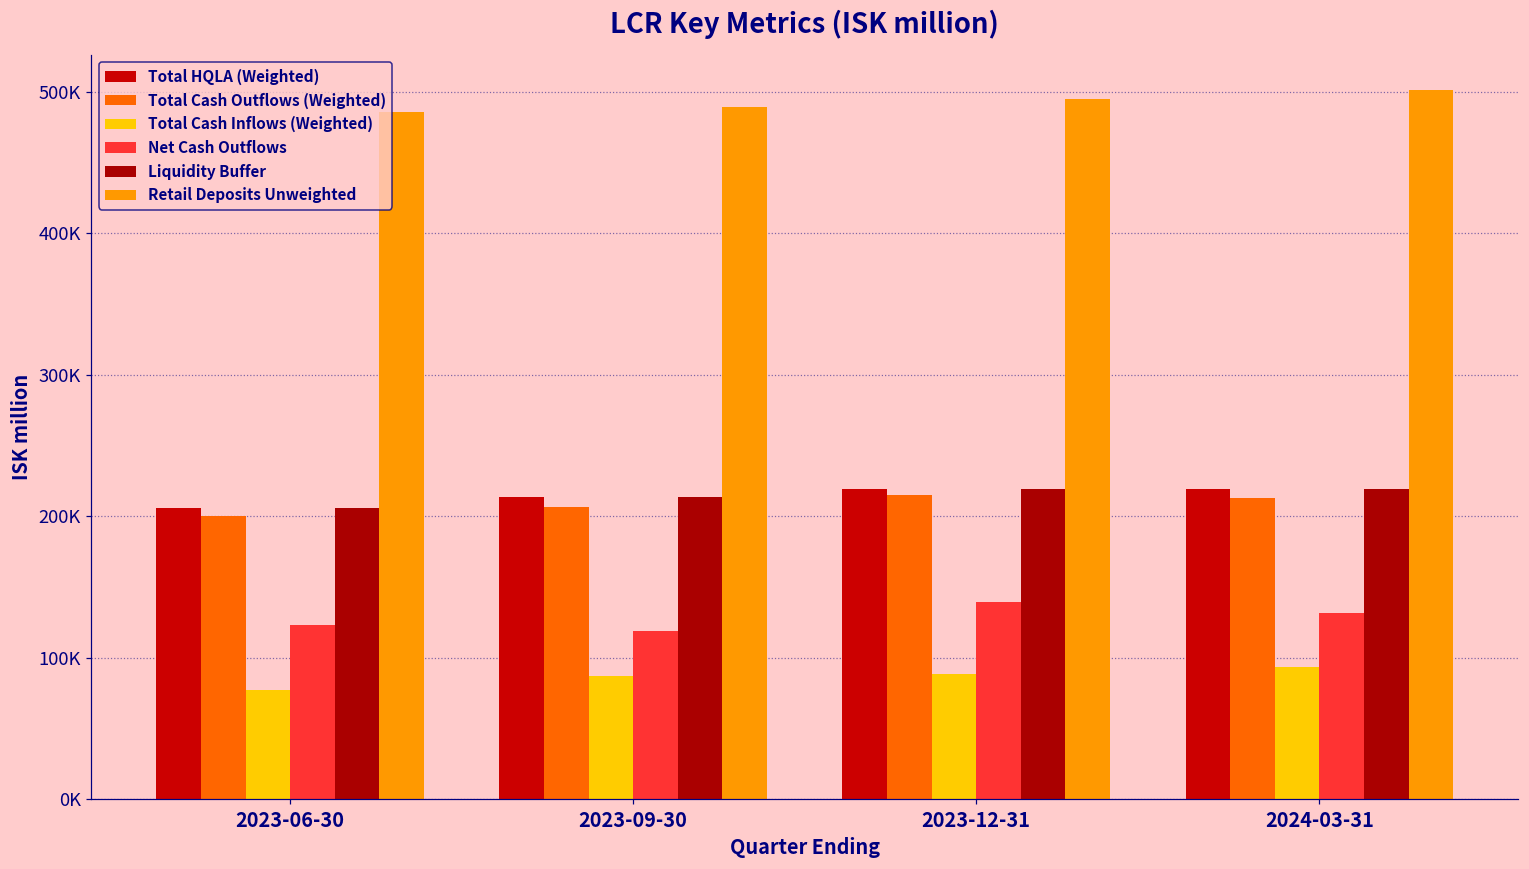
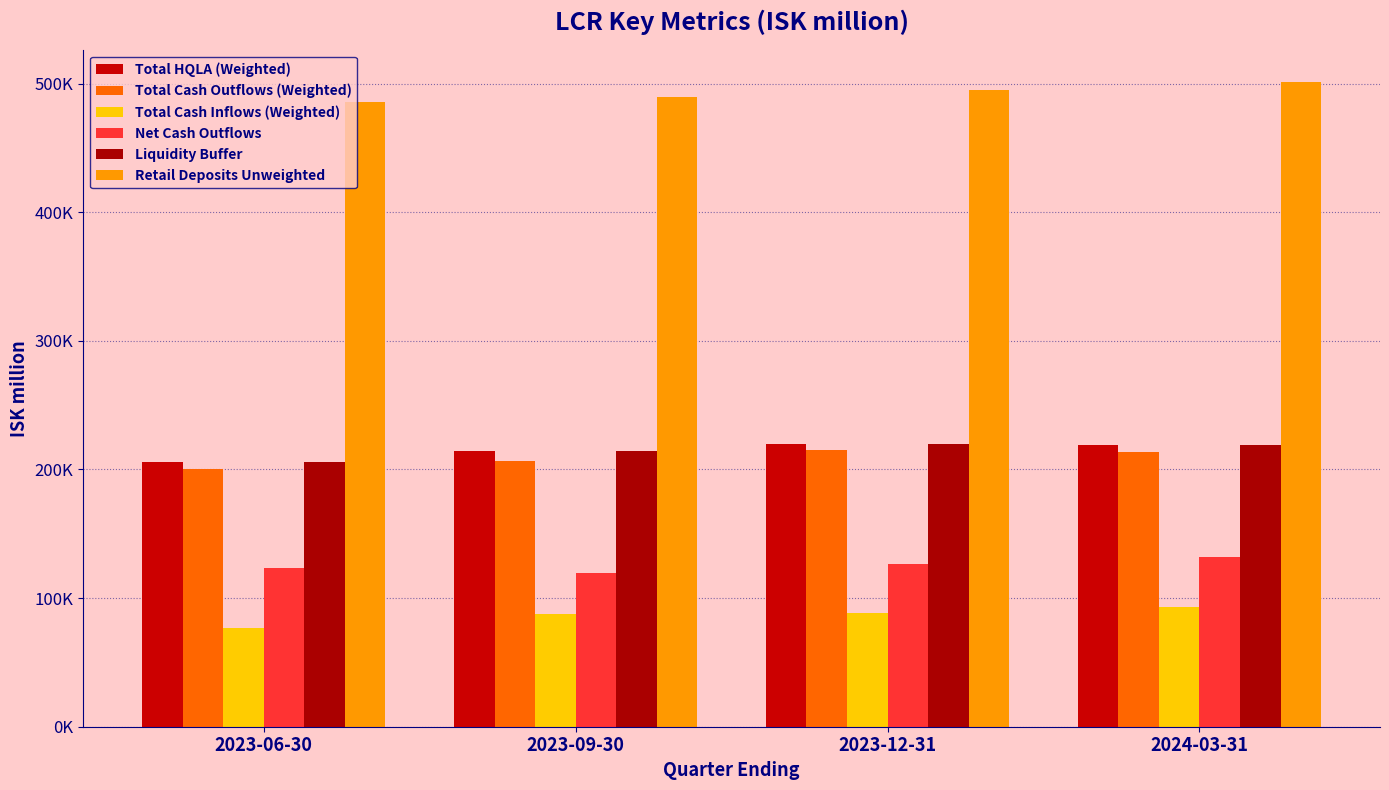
  {
    "Net Cash Outflows": {
      "2023-06-30": 123000,
      "2023-09-30": 119000,
-     "2023-12-31": 139000,
+     "2023-12-31": 126000,
      "2024-03-31": 132000
    }
  }
